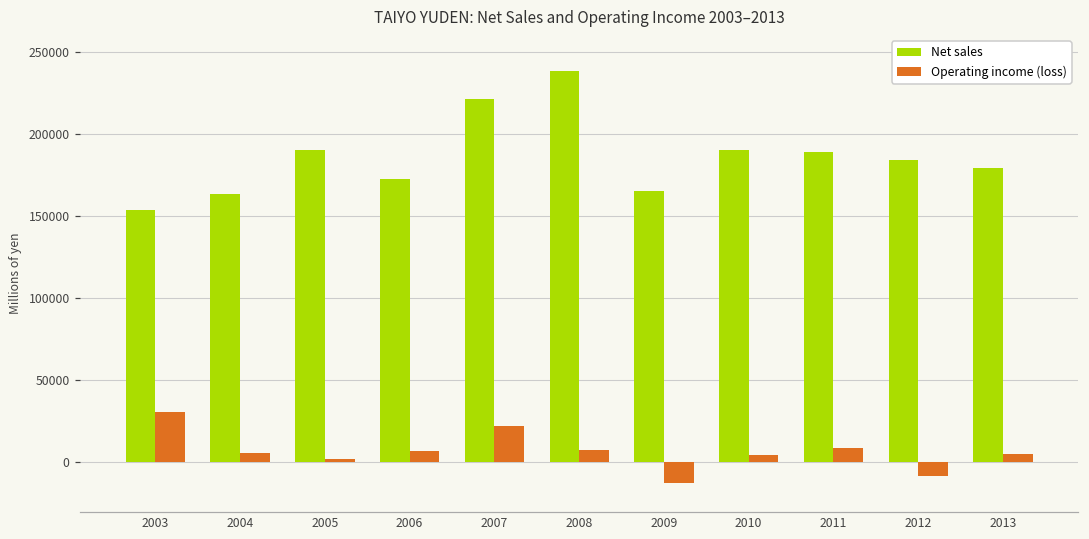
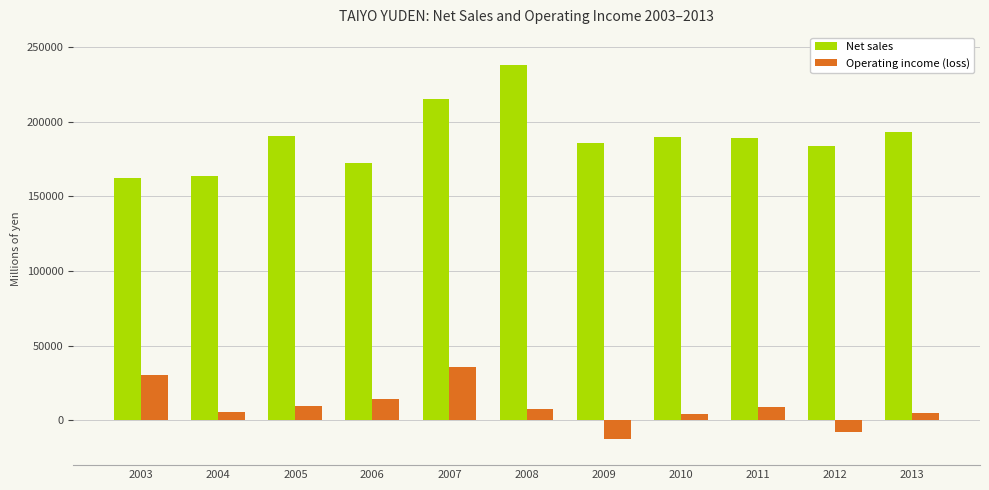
  {
    "Net sales": {
-     "2003": 154000,
+     "2003": 162000,
      "2004": 163000,
      "2005": 190000,
      "2006": 173000,
-     "2007": 221000,
+     "2007": 215000,
      "2008": 238000,
-     "2009": 165000,
+     "2009": 185000,
      "2010": 190000,
      "2011": 189000,
      "2012": 184000,
-     "2013": 179000
+     "2013": 193000
    },
    "Operating income (loss)": {
      "2003": 31000,
      "2004": 5000,
-     "2005": 2000,
-     "2006": 7000,
-     "2007": 22000,
+     "2005": 10000,
+     "2006": 14000,
+     "2007": 36000,
      "2008": 8000,
      "2009": -13000,
      "2010": 4000,
      "2011": 9000,
      "2012": -8000,
      "2013": 5000
    }
  }
